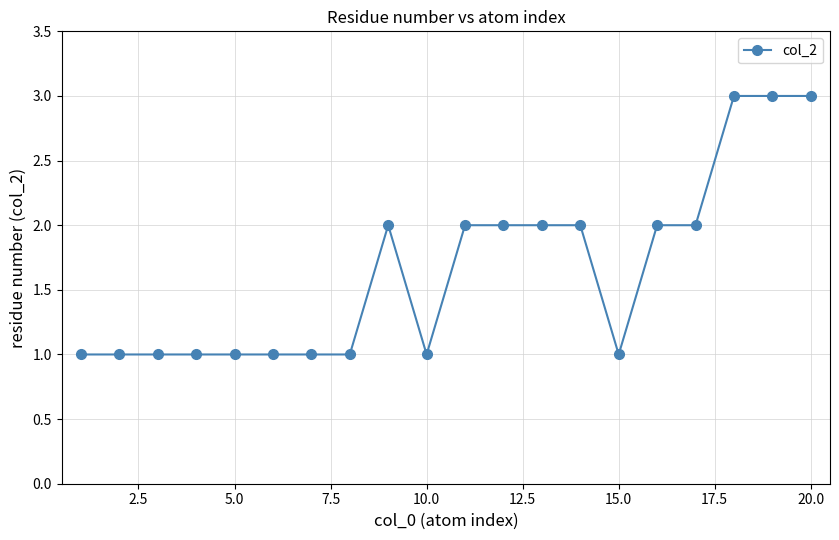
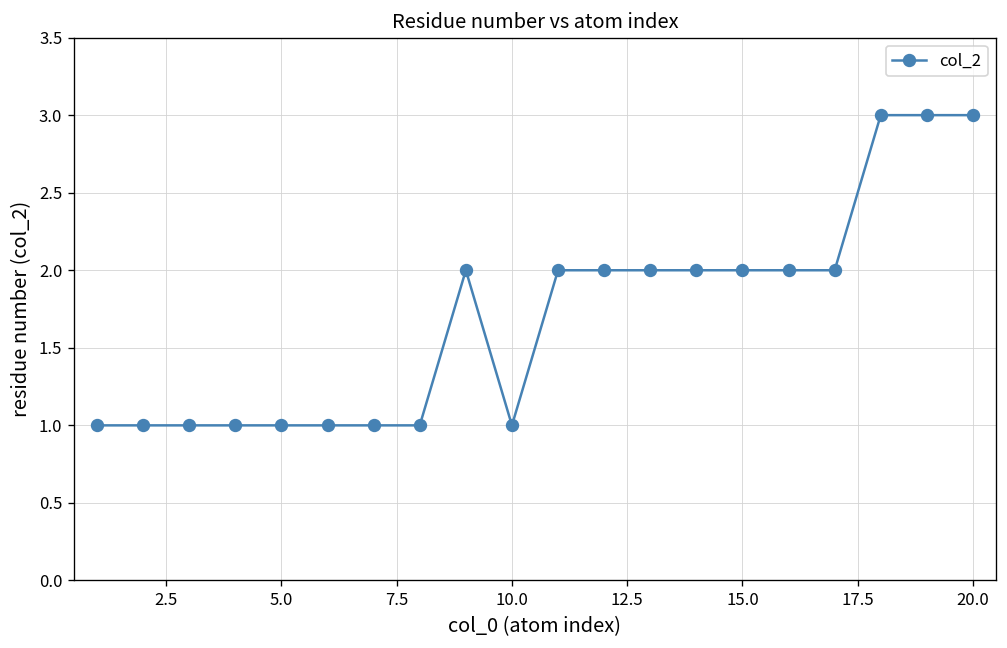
  {
    "5.0": 1,
    "10.0": 1,
-   "15.0": 1,
+   "15.0": 2,
    "20.0": 3
  }
